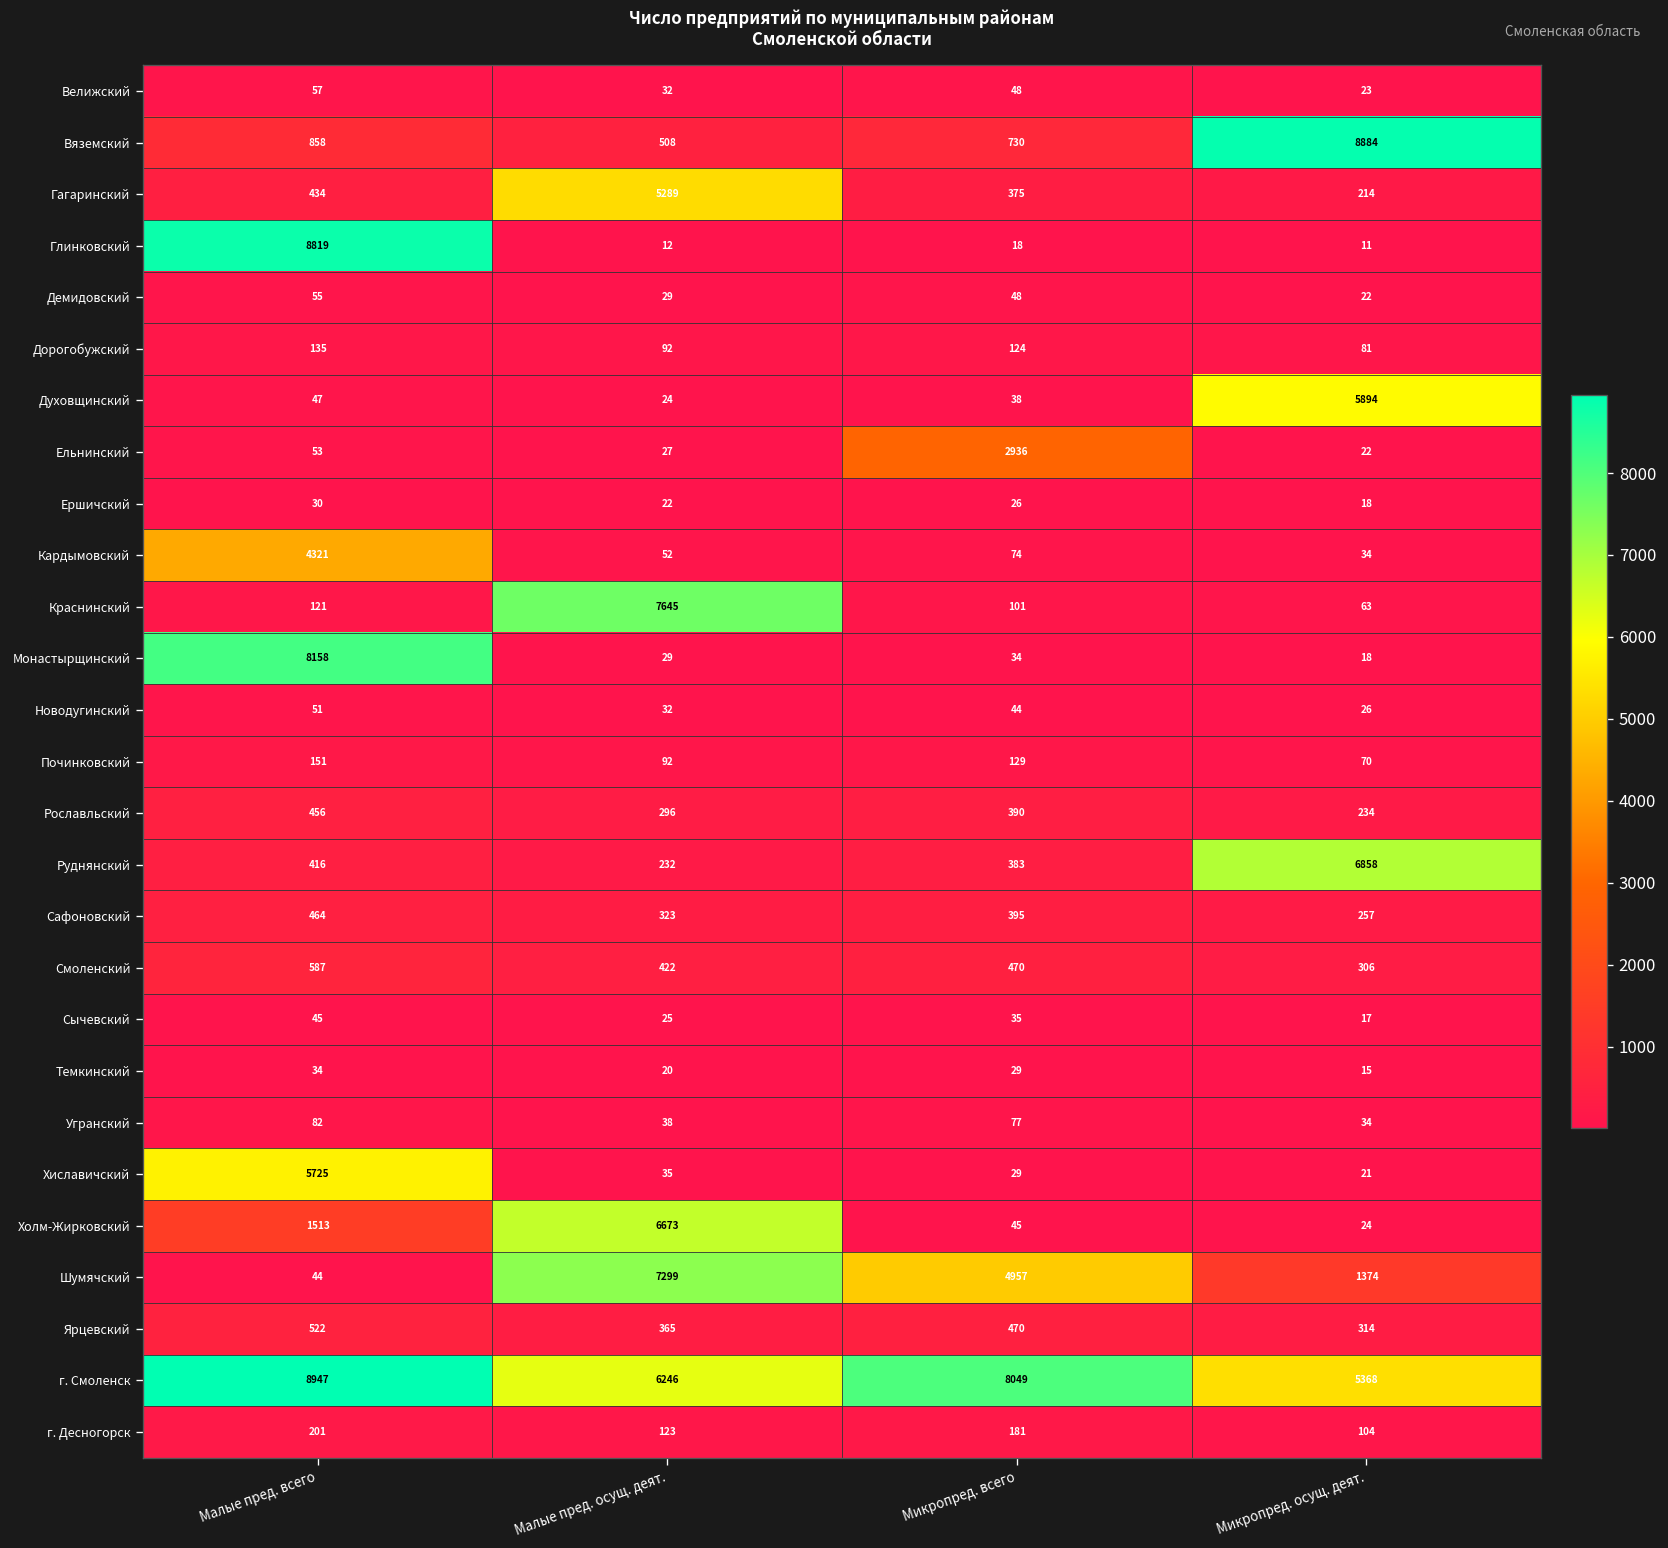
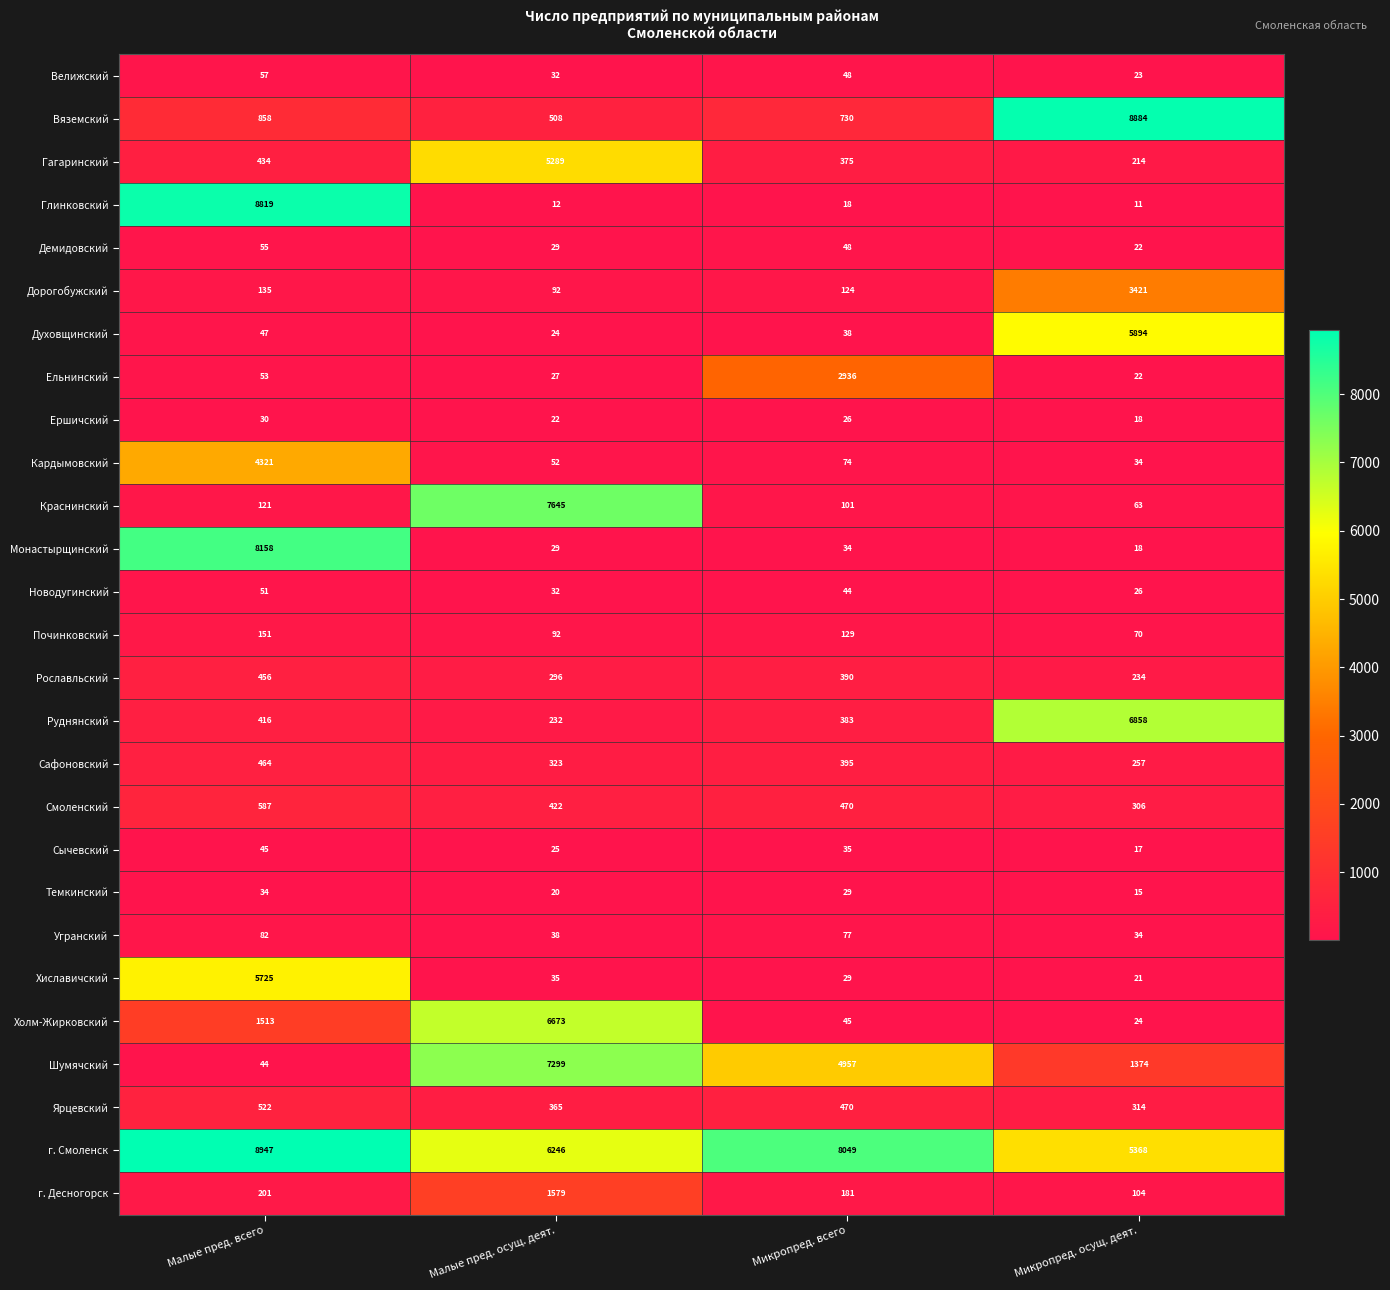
  {
    "Велижский": {
      "Малые пред. всего": 57,
      "Малые пред. осущ. деят.": 32,
      "Микропред. всего": 48,
      "Микропред. осущ. деят.": 23
    },
    "Вяземский": {
      "Малые пред. всего": 858,
      "Малые пред. осущ. деят.": 508,
      "Микропред. всего": 730,
      "Микропред. осущ. деят.": 8884
    },
    "Гагаринский": {
      "Малые пред. всего": 434,
      "Малые пред. осущ. деят.": 5289,
      "Микропред. всего": 375,
      "Микропред. осущ. деят.": 214
    },
    "Глинковский": {
      "Малые пред. всего": 8819,
      "Малые пред. осущ. деят.": 12,
      "Микропред. всего": 18,
      "Микропред. осущ. деят.": 11
    },
    "Демидовский": {
      "Малые пред. всего": 55,
      "Малые пред. осущ. деят.": 29,
      "Микропред. всего": 48,
      "Микропред. осущ. деят.": 22
    },
    "Дорогобужский": {
      "Малые пред. всего": 135,
      "Малые пред. осущ. деят.": 92,
      "Микропред. всего": 124,
-     "Микропред. осущ. деят.": 81
+     "Микропред. осущ. деят.": 3421
    },
    "Духовщинский": {
      "Малые пред. всего": 47,
      "Малые пред. осущ. деят.": 24,
      "Микропред. всего": 38,
      "Микропред. осущ. деят.": 5894
    },
    "Ельнинский": {
      "Малые пред. всего": 53,
      "Малые пред. осущ. деят.": 27,
      "Микропред. всего": 2936,
      "Микропред. осущ. деят.": 22
    },
    "Ершичский": {
      "Малые пред. всего": 30,
      "Малые пред. осущ. деят.": 22,
      "Микропред. всего": 26,
      "Микропред. осущ. деят.": 18
    },
    "Кардымовский": {
      "Малые пред. всего": 4321,
      "Малые пред. осущ. деят.": 52,
      "Микропред. всего": 74,
      "Микропред. осущ. деят.": 34
    },
    "Краснинский": {
      "Малые пред. всего": 121,
      "Малые пред. осущ. деят.": 7645,
      "Микропред. всего": 101,
      "Микропред. осущ. деят.": 63
    },
    "Монастырщинский": {
      "Малые пред. всего": 8158,
      "Малые пред. осущ. деят.": 29,
      "Микропред. всего": 34,
      "Микропред. осущ. деят.": 18
    },
    "Новодугинский": {
      "Малые пред. всего": 51,
      "Малые пред. осущ. деят.": 32,
      "Микропред. всего": 44,
      "Микропред. осущ. деят.": 26
    },
    "Починковский": {
      "Малые пред. всего": 151,
      "Малые пред. осущ. деят.": 92,
      "Микропред. всего": 129,
      "Микропред. осущ. деят.": 70
    },
    "Рославльский": {
      "Малые пред. всего": 456,
      "Малые пред. осущ. деят.": 296,
      "Микропред. всего": 390,
      "Микропред. осущ. деят.": 234
    },
    "Руднянский": {
      "Малые пред. всего": 416,
      "Малые пред. осущ. деят.": 232,
      "Микропред. всего": 383,
      "Микропред. осущ. деят.": 6858
    },
    "Сафоновский": {
      "Малые пред. всего": 464,
      "Малые пред. осущ. деят.": 323,
      "Микропред. всего": 395,
      "Микропред. осущ. деят.": 257
    },
    "Смоленский": {
      "Малые пред. всего": 587,
      "Малые пред. осущ. деят.": 422,
      "Микропред. всего": 470,
      "Микропред. осущ. деят.": 306
    },
    "Сычевский": {
      "Малые пред. всего": 45,
      "Малые пред. осущ. деят.": 25,
      "Микропред. всего": 35,
      "Микропред. осущ. деят.": 17
    },
    "Темкинский": {
      "Малые пред. всего": 34,
      "Малые пред. осущ. деят.": 20,
      "Микропред. всего": 29,
      "Микропред. осущ. деят.": 15
    },
    "Угранский": {
      "Малые пред. всего": 82,
      "Малые пред. осущ. деят.": 38,
      "Микропред. всего": 77,
      "Микропред. осущ. деят.": 34
    },
    "Хиславичский": {
      "Малые пред. всего": 5725,
      "Малые пред. осущ. деят.": 35,
      "Микропред. всего": 29,
      "Микропред. осущ. деят.": 21
    },
    "Холм-Жирковский": {
      "Малые пред. всего": 1513,
      "Малые пред. осущ. деят.": 6673,
      "Микропред. всего": 45,
      "Микропред. осущ. деят.": 24
    },
    "Шумячский": {
      "Малые пред. всего": 44,
      "Малые пред. осущ. деят.": 7299,
      "Микропред. всего": 4957,
      "Микропред. осущ. деят.": 1374
    },
    "Ярцевский": {
      "Малые пред. всего": 522,
      "Малые пред. осущ. деят.": 365,
      "Микропред. всего": 470,
      "Микропред. осущ. деят.": 314
    },
    "г. Смоленск": {
      "Малые пред. всего": 8947,
      "Малые пред. осущ. деят.": 6246,
      "Микропред. всего": 8049,
      "Микропред. осущ. деят.": 5368
    },
    "г. Десногорск": {
      "Малые пред. всего": 201,
-     "Малые пред. осущ. деят.": 123,
+     "Малые пред. осущ. деят.": 1579,
      "Микропред. всего": 181,
      "Микропред. осущ. деят.": 104
    }
  }
